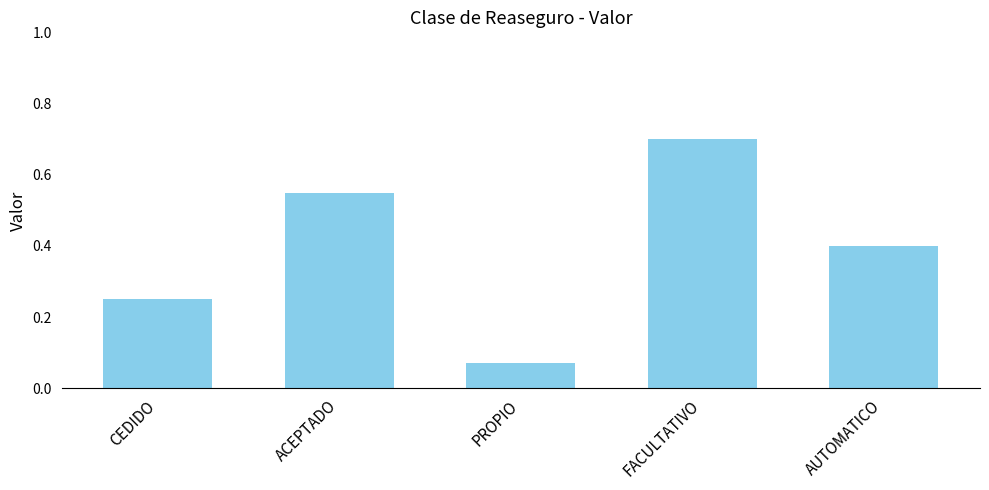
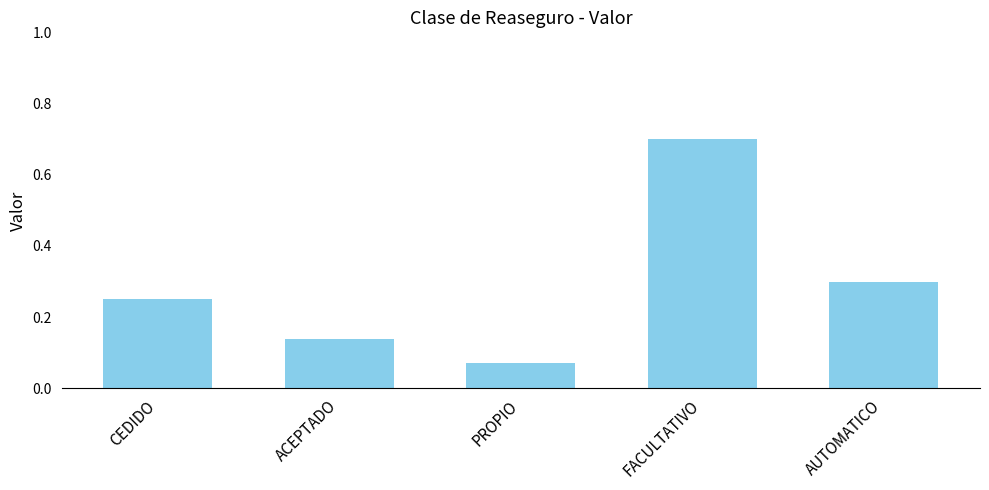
  {
    "CEDIDO": 0.25,
-   "ACEPTADO": 0.55,
+   "ACEPTADO": 0.14,
    "PROPIO": 0.07,
    "FACULTATIVO": 0.70,
-   "AUTOMATICO": 0.4
+   "AUTOMATICO": 0.3
  }
